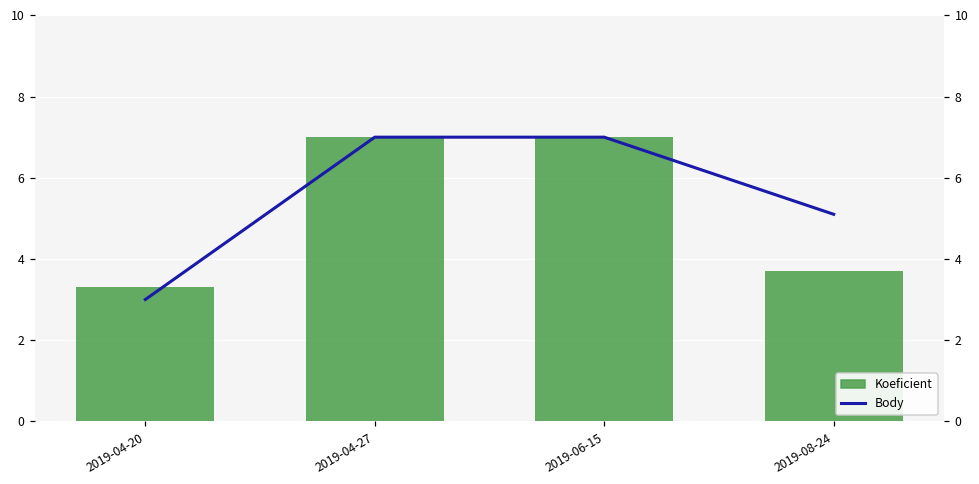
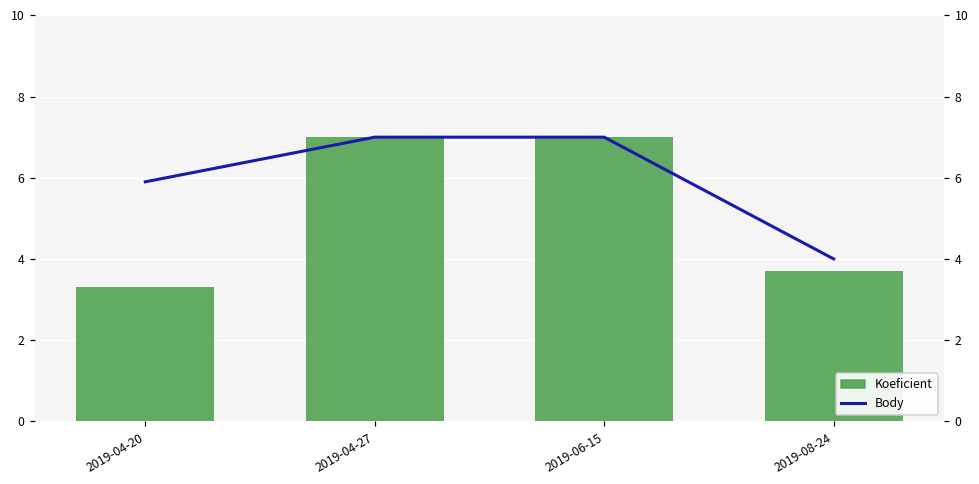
  {
    "Koeficient": {
      "2019-04-20": 3.3,
      "2019-04-27": 7.0,
      "2019-06-15": 7.0,
      "2019-08-24": 3.7
    },
    "Body": {
-     "2019-04-20": 3.0,
+     "2019-04-20": 5.9,
      "2019-04-27": 7.0,
      "2019-06-15": 7.0,
-     "2019-08-24": 5.1
+     "2019-08-24": 4.0
    }
  }
